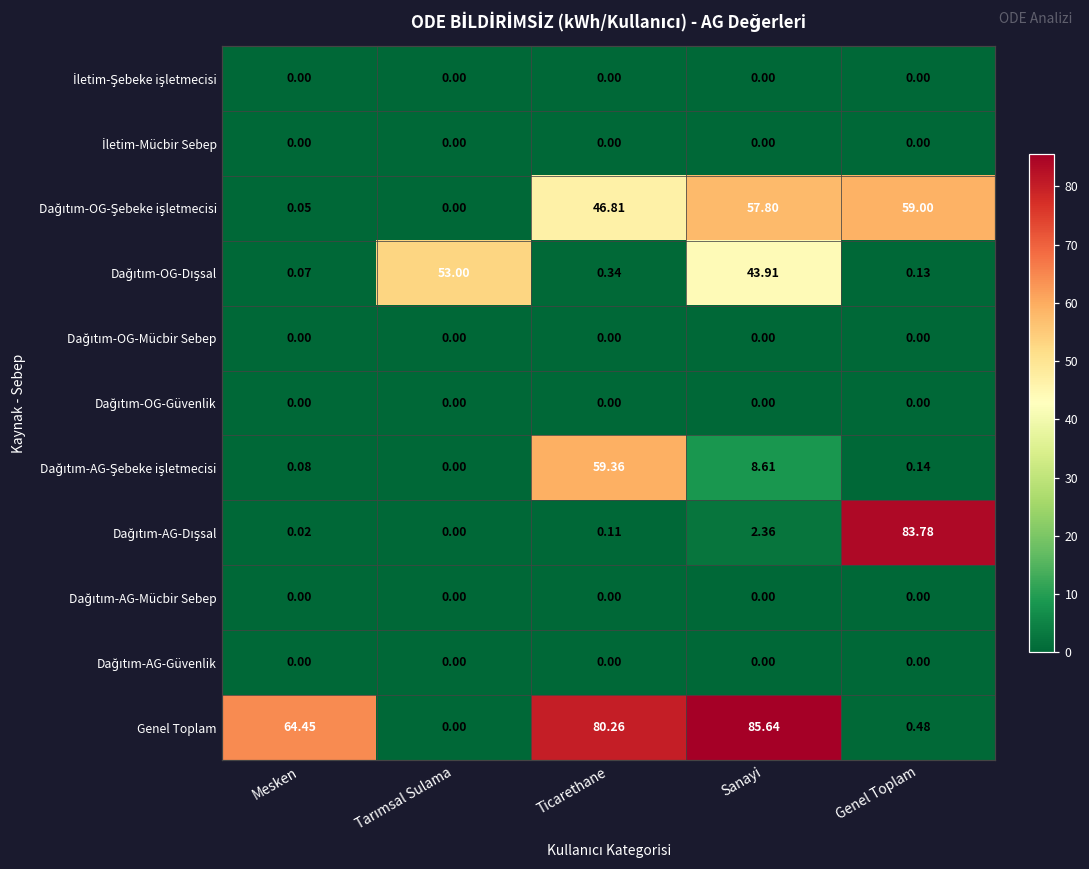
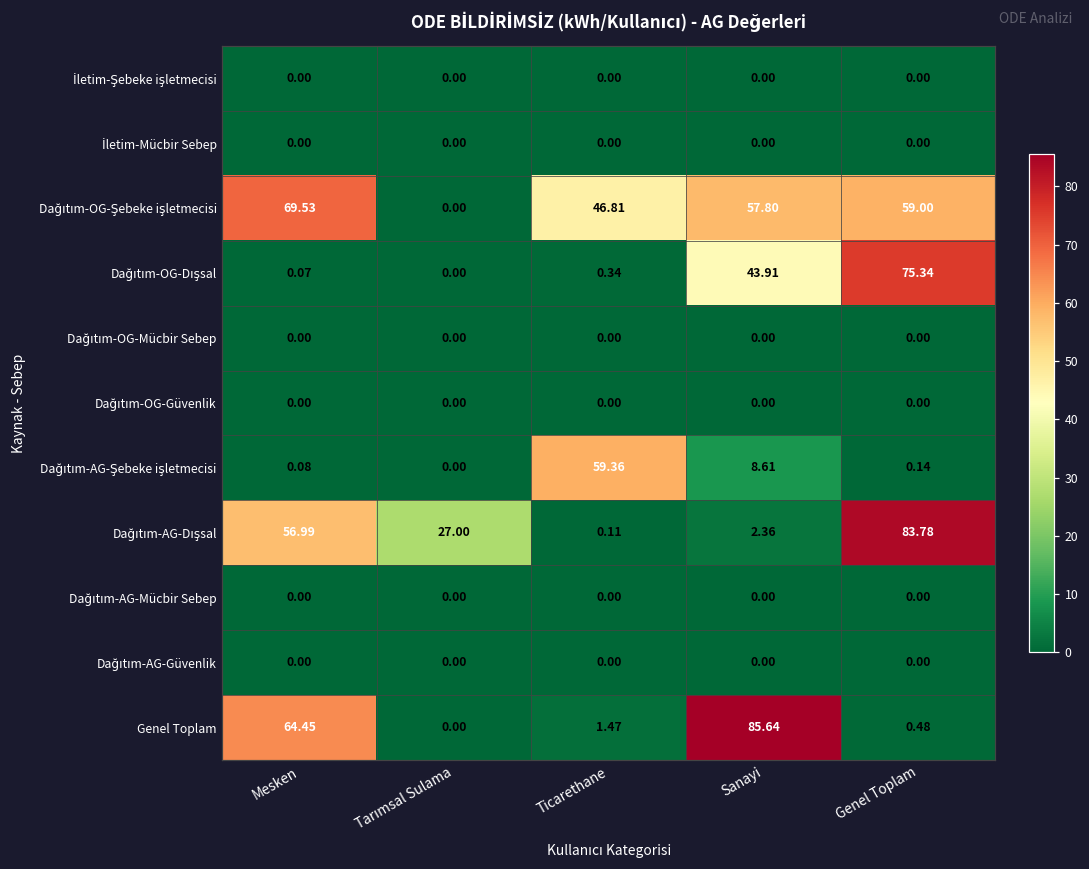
  {
    "İletim-Şebeke işletmecisi": {
      "Mesken": 0.00,
      "Tarımsal Sulama": 0.00,
      "Ticarethane": 0.00,
      "Sanayi": 0.00,
      "Genel Toplam": 0.00
    },
    "İletim-Mücbir Sebep": {
      "Mesken": 0.00,
      "Tarımsal Sulama": 0.00,
      "Ticarethane": 0.00,
      "Sanayi": 0.00,
      "Genel Toplam": 0.00
    },
    "Dağıtım-OG-Şebeke işletmecisi": {
-     "Mesken": 0.05,
+     "Mesken": 69.53,
      "Tarımsal Sulama": 0.00,
      "Ticarethane": 46.81,
      "Sanayi": 57.80,
      "Genel Toplam": 59.00
    },
    "Dağıtım-OG-Dışsal": {
      "Mesken": 0.07,
-     "Tarımsal Sulama": 53.00,
+     "Tarımsal Sulama": 0.00,
      "Ticarethane": 0.34,
      "Sanayi": 43.91,
-     "Genel Toplam": 0.13
+     "Genel Toplam": 75.34
    },
    "Dağıtım-OG-Mücbir Sebep": {
      "Mesken": 0.00,
      "Tarımsal Sulama": 0.00,
      "Ticarethane": 0.00,
      "Sanayi": 0.00,
      "Genel Toplam": 0.00
    },
    "Dağıtım-OG-Güvenlik": {
      "Mesken": 0.00,
      "Tarımsal Sulama": 0.00,
      "Ticarethane": 0.00,
      "Sanayi": 0.00,
      "Genel Toplam": 0.00
    },
    "Dağıtım-AG-Şebeke işletmecisi": {
      "Mesken": 0.08,
      "Tarımsal Sulama": 0.00,
      "Ticarethane": 59.36,
      "Sanayi": 8.61,
      "Genel Toplam": 0.14
    },
    "Dağıtım-AG-Dışsal": {
-     "Mesken": 0.02,
-     "Tarımsal Sulama": 0.00,
+     "Mesken": 56.99,
+     "Tarımsal Sulama": 27.00,
      "Ticarethane": 0.11,
      "Sanayi": 2.36,
      "Genel Toplam": 83.78
    },
    "Dağıtım-AG-Mücbir Sebep": {
      "Mesken": 0.00,
      "Tarımsal Sulama": 0.00,
      "Ticarethane": 0.00,
      "Sanayi": 0.00,
      "Genel Toplam": 0.00
    },
    "Dağıtım-AG-Güvenlik": {
      "Mesken": 0.00,
      "Tarımsal Sulama": 0.00,
      "Ticarethane": 0.00,
      "Sanayi": 0.00,
      "Genel Toplam": 0.00
    },
    "Genel Toplam": {
      "Mesken": 64.45,
      "Tarımsal Sulama": 0.00,
-     "Ticarethane": 80.26,
+     "Ticarethane": 1.47,
      "Sanayi": 85.64,
      "Genel Toplam": 0.48
    }
  }
